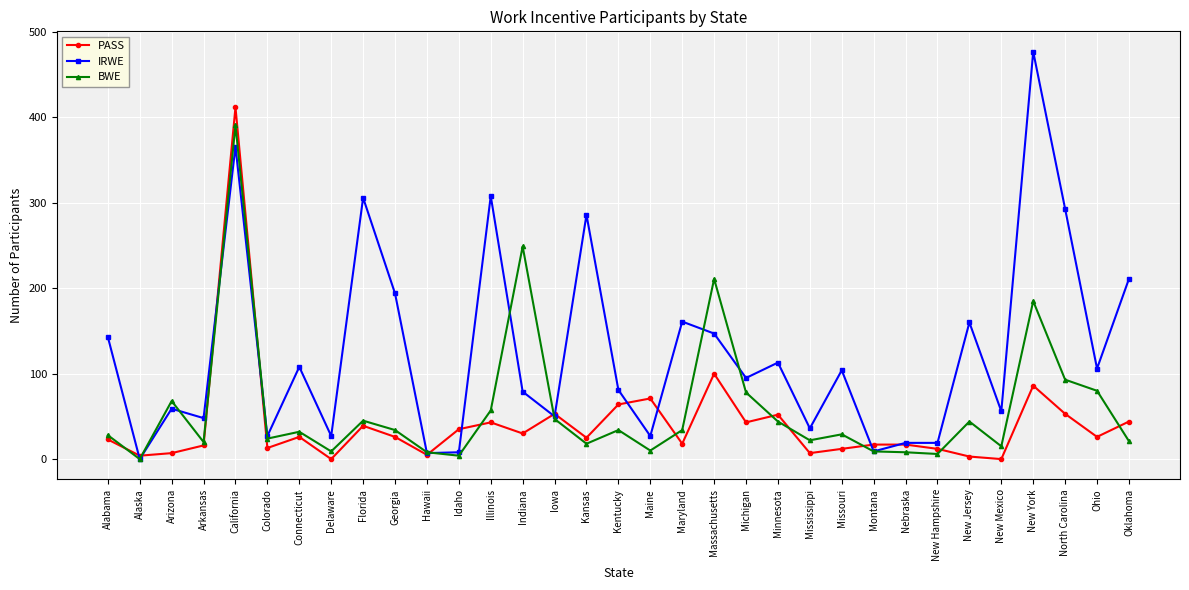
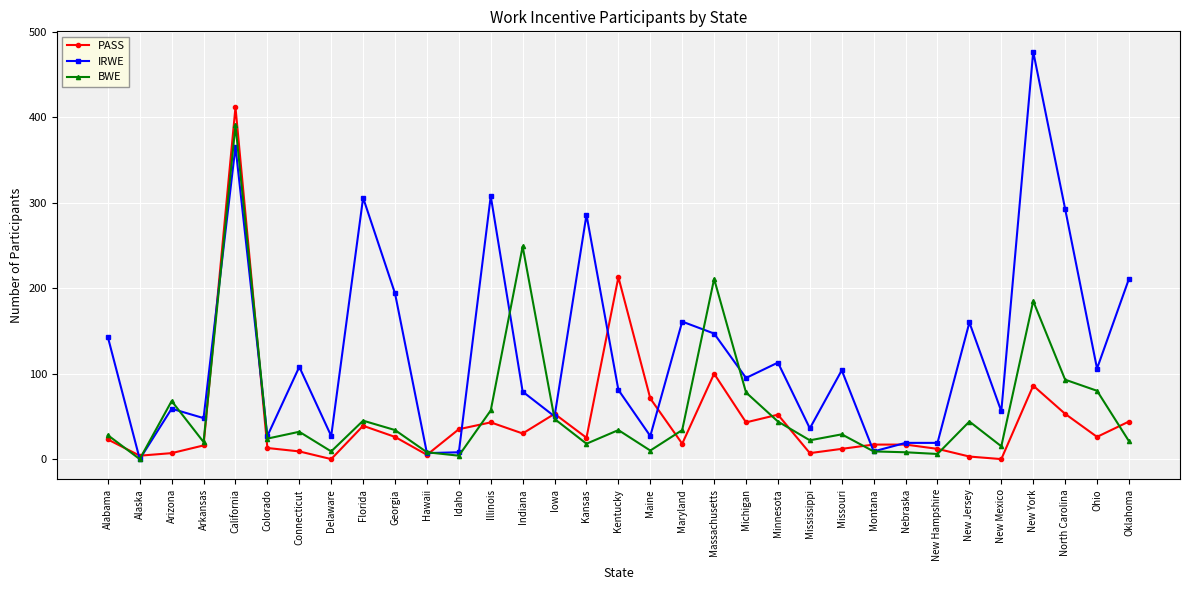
  {
    "PASS": {
      "Alabama": 20,
      "Alaska": 0,
      "Arizona": 10,
      "Arkansas": 20,
      "California": 410,
      "Colorado": 10,
-     "Connecticut": 30,
+     "Connecticut": 10,
      "Delaware": 0,
      "Florida": 40,
      "Georgia": 30,
      "Idaho": 40,
      "Illinois": 40,
      "Indiana": 30,
      "Iowa": 50,
      "Kansas": 30,
-     "Kentucky": 60,
+     "Kentucky": 210,
      "Maine": 70,
      "Maryland": 20,
      "Massachusetts": 100,
      "Michigan": 40,
      "Minnesota": 50,
      "Mississippi": 10,
      "Missouri": 10,
      "Montana": 20,
      "New Hampshire": 10,
      "New Jersey": 0,
      "New Mexico": 0,
      "New York": 90,
      "North Carolina": 50,
      "Ohio": 30,
      "Oklahoma": 40
    },
    "IRWE": {
      "Alabama": 140,
      "Arizona": 60,
      "Arkansas": 50,
      "California": 370,
      "Colorado": 30,
      "Connecticut": 110,
      "Delaware": 30,
      "Florida": 310,
      "Georgia": 190,
      "Idaho": 10,
      "Illinois": 310,
      "Indiana": 80,
      "Iowa": 50,
      "Kansas": 290,
      "Kentucky": 80,
      "Maine": 30,
      "Maryland": 160,
      "Massachusetts": 150,
      "Michigan": 100,
      "Minnesota": 110,
      "Mississippi": 40,
      "Missouri": 100,
      "New Hampshire": 20,
      "New Jersey": 160,
      "New Mexico": 60,
      "New York": 480,
      "North Carolina": 290,
      "Ohio": 110,
      "Oklahoma": 210
    },
    "BWE": {
      "Alabama": 30,
      "Arizona": 70,
      "Arkansas": 20,
      "California": 390,
      "Colorado": 20,
      "Connecticut": 30,
      "Delaware": 10,
      "Florida": 50,
      "Georgia": 30,
      "Idaho": 0,
      "Illinois": 60,
      "Indiana": 250,
      "Iowa": 50,
      "Kansas": 20,
      "Kentucky": 30,
      "Maine": 10,
      "Maryland": 30,
      "Massachusetts": 210,
      "Michigan": 80,
      "Minnesota": 40,
      "Mississippi": 20,
      "Missouri": 30,
      "Nebraska": 10,
      "New Hampshire": 10,
      "New Jersey": 40,
      "New Mexico": 20,
      "New York": 190,
      "North Carolina": 90,
      "Ohio": 80,
      "Oklahoma": 20
    }
  }
